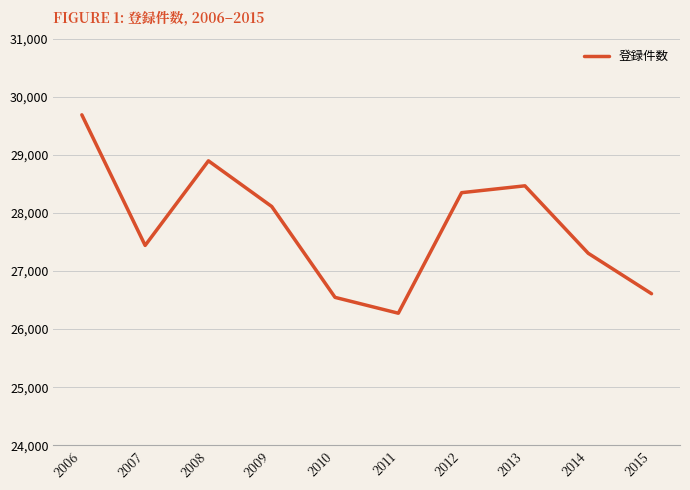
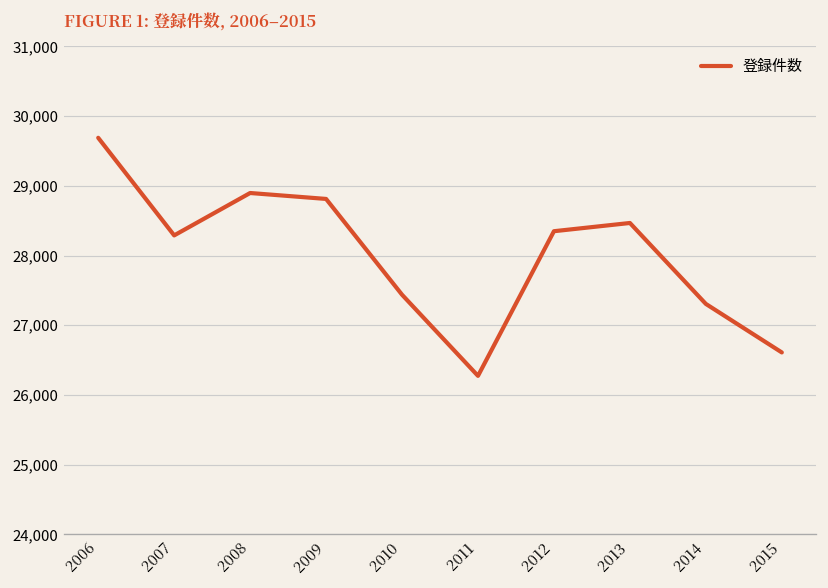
  {
    "2006": "29,700",
-   "2007": "27,400",
+   "2007": "28,300",
    "2008": "28,900",
-   "2009": "28,100",
-   "2010": "26,500",
+   "2009": "28,800",
+   "2010": "27,400",
    "2011": "26,300",
    "2012": "28,300",
    "2013": "28,500",
    "2014": "27,300",
    "2015": "26,600"
  }
